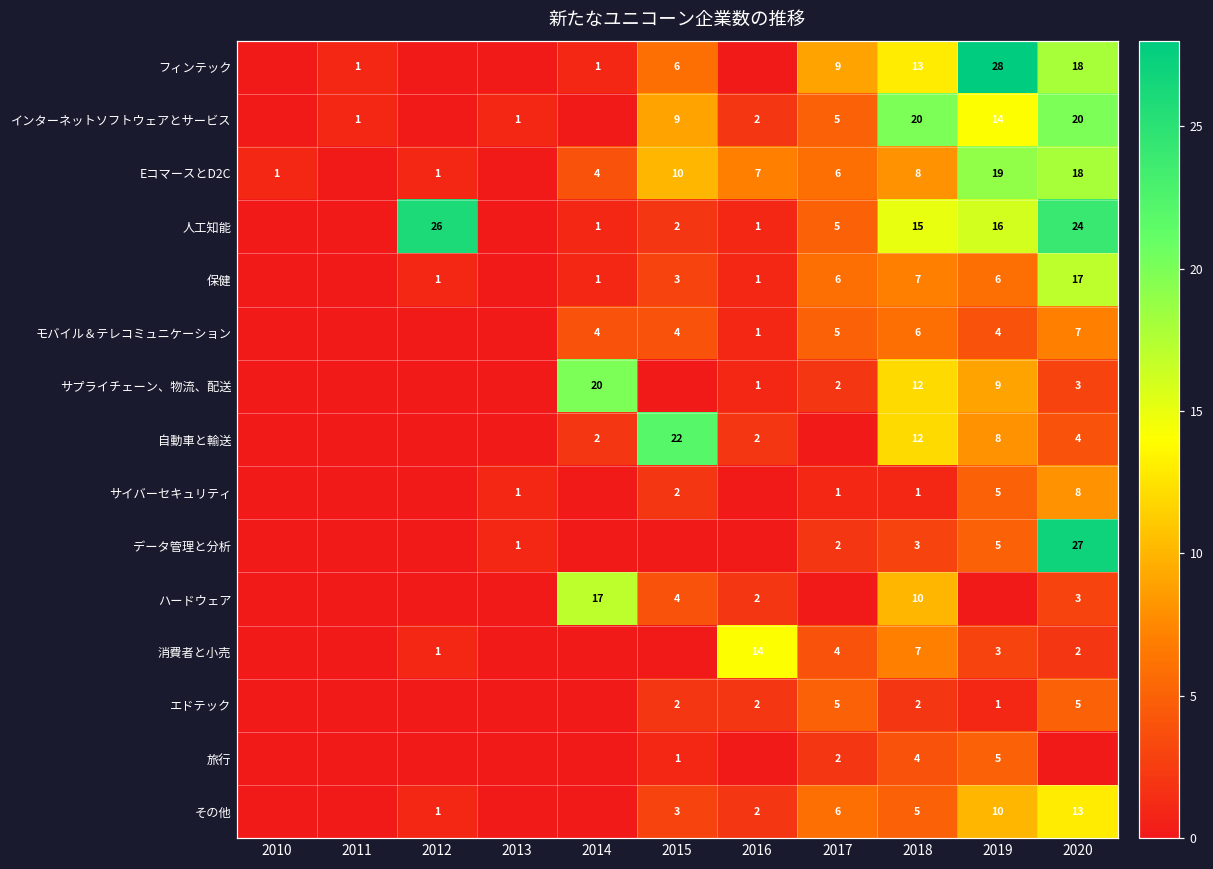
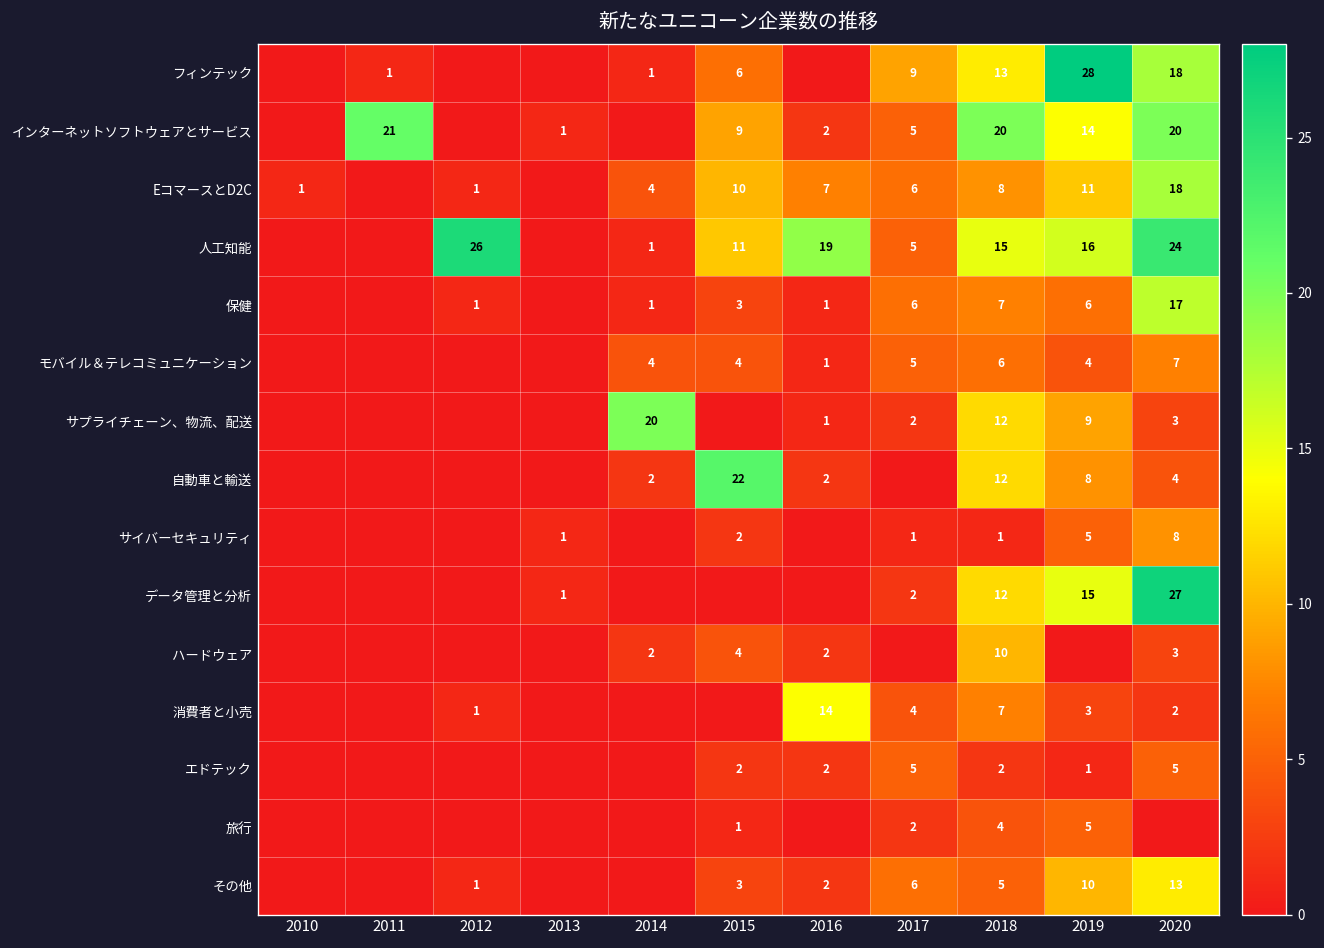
  {
    "フィンテック": {
      "2011": 1,
      "2014": 1,
      "2015": 6,
      "2017": 9,
      "2018": 13,
      "2019": 28,
      "2020": 18
    },
    "インターネットソフトウェアとサービス": {
-     "2011": 1,
+     "2011": 21,
      "2013": 1,
      "2015": 9,
      "2016": 2,
      "2017": 5,
      "2018": 20,
      "2019": 14,
      "2020": 20
    },
    "EコマースとD2C": {
      "2010": 1,
      "2012": 1,
      "2014": 4,
      "2015": 10,
      "2016": 7,
      "2017": 6,
      "2018": 8,
-     "2019": 19,
+     "2019": 11,
      "2020": 18
    },
    "人工知能": {
      "2012": 26,
      "2014": 1,
-     "2015": 2,
-     "2016": 1,
+     "2015": 11,
+     "2016": 19,
      "2017": 5,
      "2018": 15,
      "2019": 16,
      "2020": 24
    },
    "保健": {
      "2012": 1,
      "2014": 1,
      "2015": 3,
      "2016": 1,
      "2017": 6,
      "2018": 7,
      "2019": 6,
      "2020": 17
    },
    "モバイル＆テレコミュニケーション": {
      "2014": 4,
      "2015": 4,
      "2016": 1,
      "2017": 5,
      "2018": 6,
      "2019": 4,
      "2020": 7
    },
    "サプライチェーン、物流、配送": {
      "2014": 20,
      "2016": 1,
      "2017": 2,
      "2018": 12,
      "2019": 9,
      "2020": 3
    },
    "自動車と輸送": {
      "2014": 2,
      "2015": 22,
      "2016": 2,
      "2018": 12,
      "2019": 8,
      "2020": 4
    },
    "サイバーセキュリティ": {
      "2013": 1,
      "2015": 2,
      "2017": 1,
      "2018": 1,
      "2019": 5,
      "2020": 8
    },
    "データ管理と分析": {
      "2013": 1,
      "2017": 2,
-     "2018": 3,
-     "2019": 5,
+     "2018": 12,
+     "2019": 15,
      "2020": 27
    },
    "ハードウェア": {
-     "2014": 17,
+     "2014": 2,
      "2015": 4,
      "2016": 2,
      "2018": 10,
      "2020": 3
    },
    "消費者と小売": {
      "2012": 1,
      "2016": 14,
      "2017": 4,
      "2018": 7,
      "2019": 3,
      "2020": 2
    },
    "エドテック": {
      "2015": 2,
      "2016": 2,
      "2017": 5,
      "2018": 2,
      "2019": 1,
      "2020": 5
    },
    "旅行": {
      "2015": 1,
      "2017": 2,
      "2018": 4,
      "2019": 5
    },
    "その他": {
      "2012": 1,
      "2015": 3,
      "2016": 2,
      "2017": 6,
      "2018": 5,
      "2019": 10,
      "2020": 13
    }
  }
